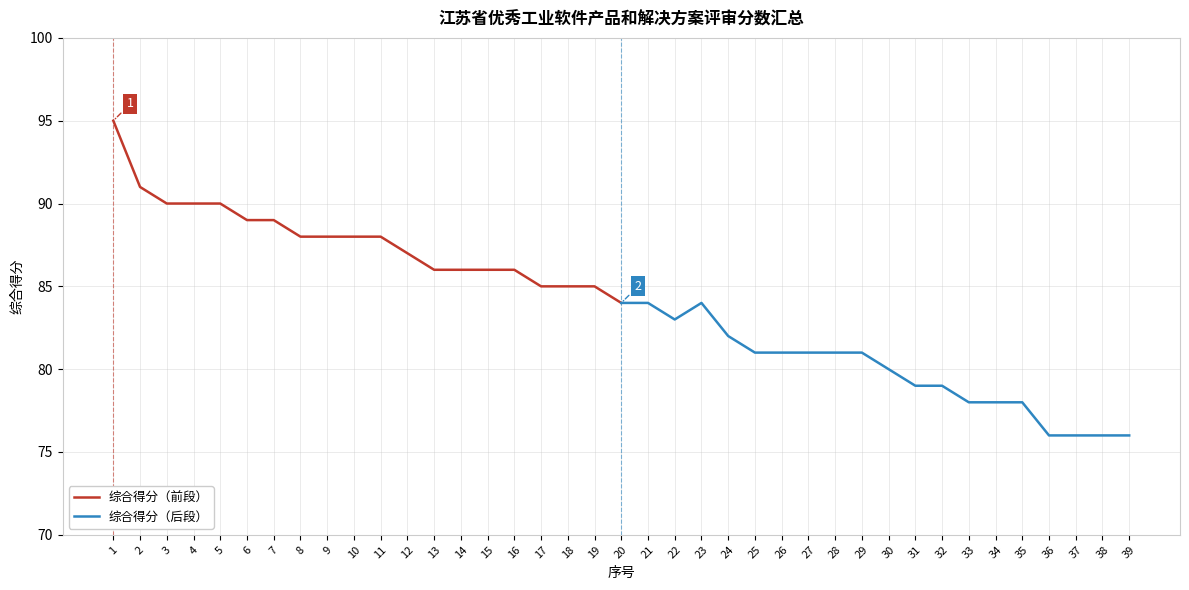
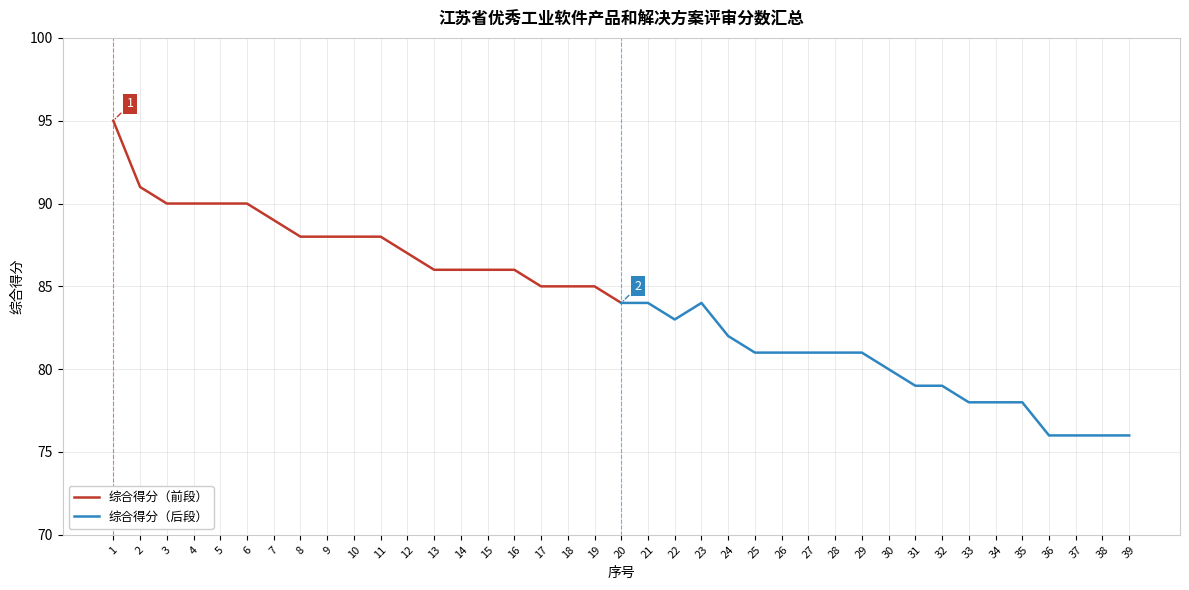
  {
    "综合得分（前段）": {
      "2": 91,
      "3": 90,
      "4": 90,
      "5": 90,
-     "6": 89,
+     "6": 90,
      "7": 89,
      "8": 88,
      "9": 88,
      "10": 88,
      "11": 88,
      "12": 87,
      "13": 86,
      "14": 86,
      "15": 86,
      "16": 86,
      "17": 85,
      "18": 85,
      "19": 85
    },
    "综合得分（后段）": {
      "21": 84,
      "22": 83,
      "23": 84,
      "24": 82,
      "25": 81,
      "26": 81,
      "27": 81,
      "28": 81,
      "29": 81,
      "30": 80,
      "31": 79,
      "32": 79,
      "33": 78,
      "34": 78,
      "35": 78,
      "36": 76,
      "37": 76,
      "38": 76,
      "39": 76
    }
  }
